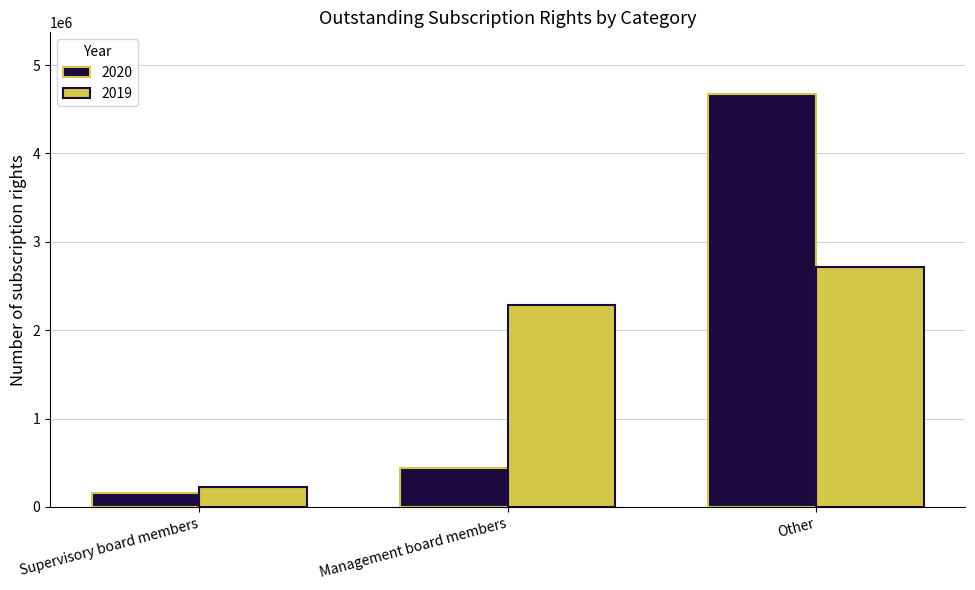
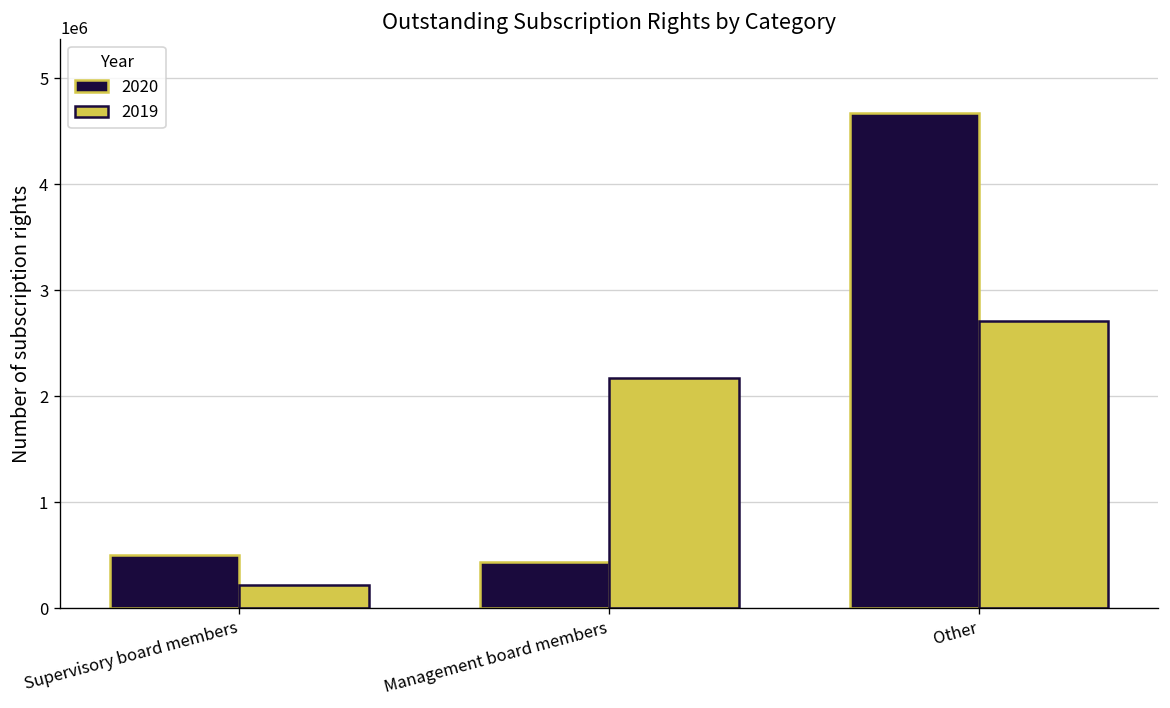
  {
    "2020": {
-     "Supervisory board members": 200000,
+     "Supervisory board members": 500000,
      "Management board members": 400000,
      "Other": 4700000
    },
    "2019": {
      "Supervisory board members": 200000,
-     "Management board members": 2300000,
+     "Management board members": 2200000,
      "Other": 2700000
    }
  }
